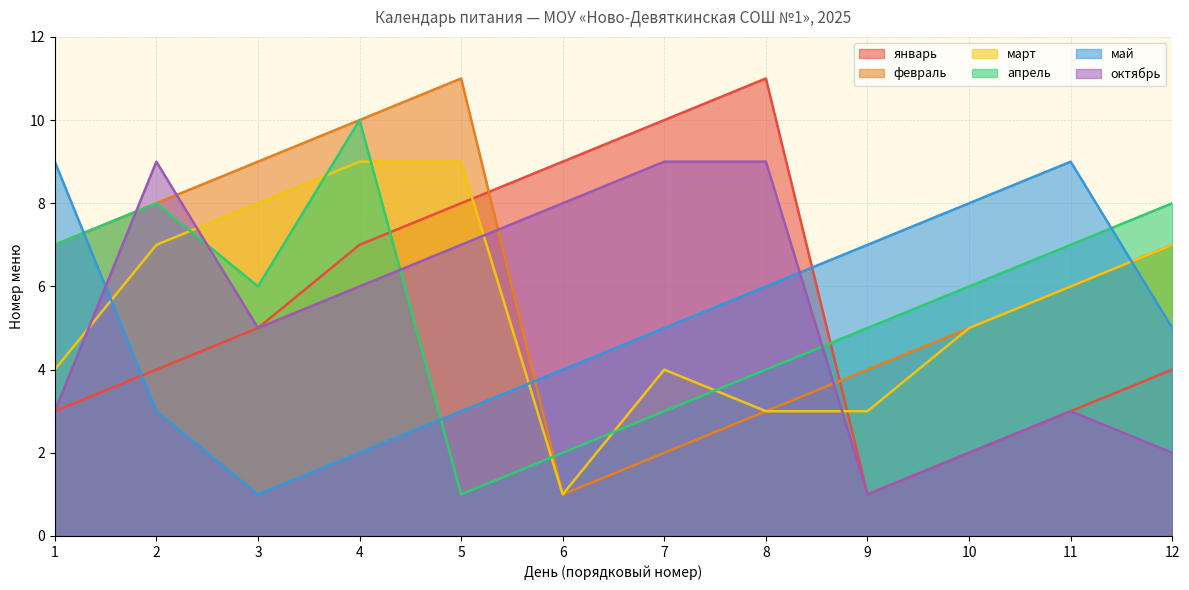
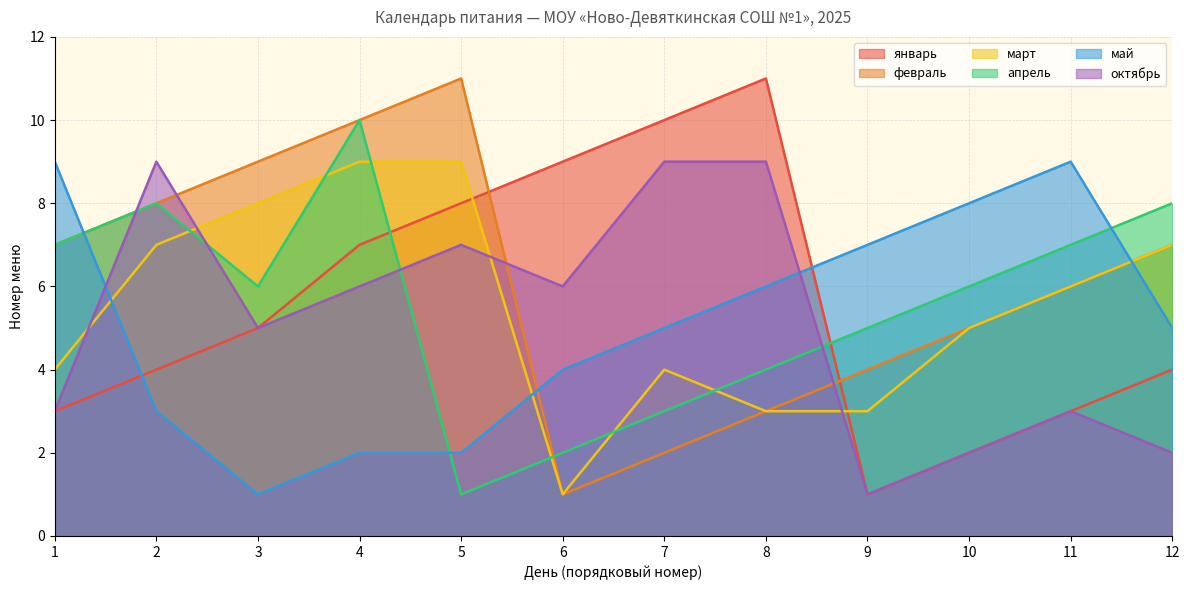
  {
    "март": {
      "1": 4,
      "2": 7,
      "3": 8,
      "4": 9,
      "5": 9,
      "7": 4,
      "9": 3
    },
    "апрель": {
      "3": 6,
      "5": 1,
      "6": 2,
      "7": 3,
      "8": 4,
      "9": 5,
      "10": 6,
      "11": 7,
      "12": 8
    },
    "май": {
      "1": 9,
      "2": 3,
      "3": 1,
      "4": 2,
-     "5": 3,
+     "5": 2,
      "6": 4,
      "7": 5,
      "8": 6,
      "9": 7,
      "10": 8,
      "11": 9,
      "12": 5
    },
    "октябрь": {
      "2": 9,
      "4": 6,
      "5": 7,
-     "6": 8,
+     "6": 6,
      "7": 9,
      "8": 9,
      "12": 2
    }
  }
